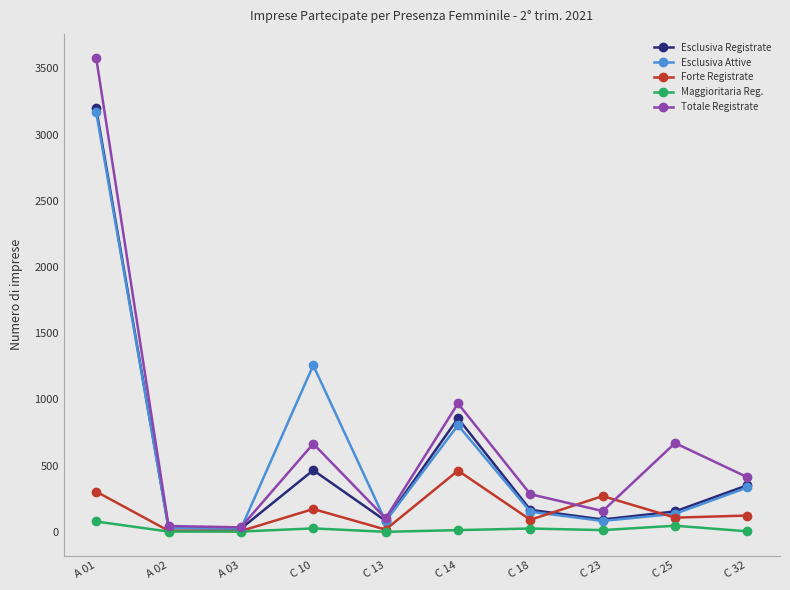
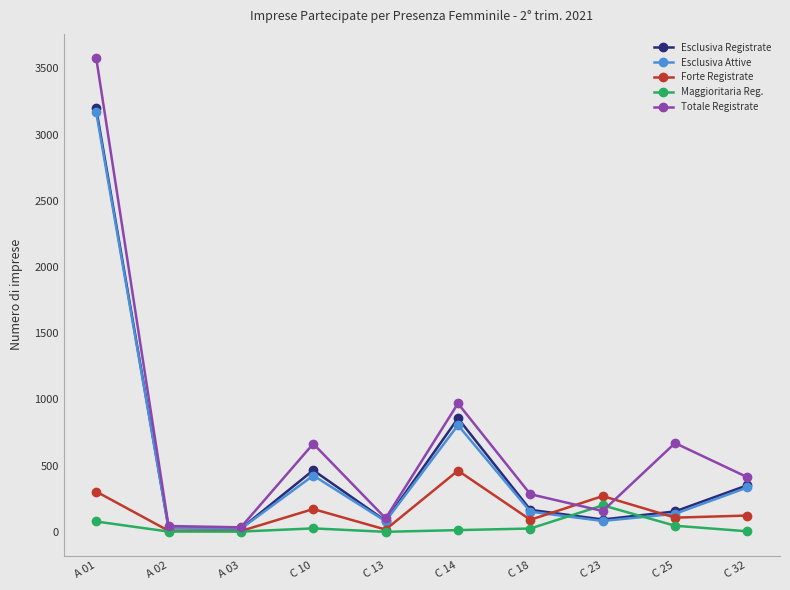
  {
    "Esclusiva Registrate": {
      "A 01": 3200,
      "C 10": 470,
      "C 14": 860
    },
    "Esclusiva Attive": {
      "A 01": 3170,
-     "C 10": 1260,
+     "C 10": 430,
      "C 14": 810
    },
    "Forte Registrate": {
      "A 01": 310,
      "C 10": 170,
      "C 14": 460,
      "C 18": 90,
      "C 23": 270,
      "C 25": 110,
      "C 32": 120
    },
    "Maggioritaria Reg.": {
      "A 01": 80,
      "C 10": 30,
      "C 14": 10,
      "C 18": 30,
-     "C 23": 10,
+     "C 23": 200,
      "C 25": 50,
      "C 32": 10
    },
    "Totale Registrate": {
      "A 01": 3580,
      "C 10": 670,
      "C 14": 970,
      "C 18": 290,
      "C 23": 160,
      "C 25": 670,
      "C 32": 410
    }
  }
